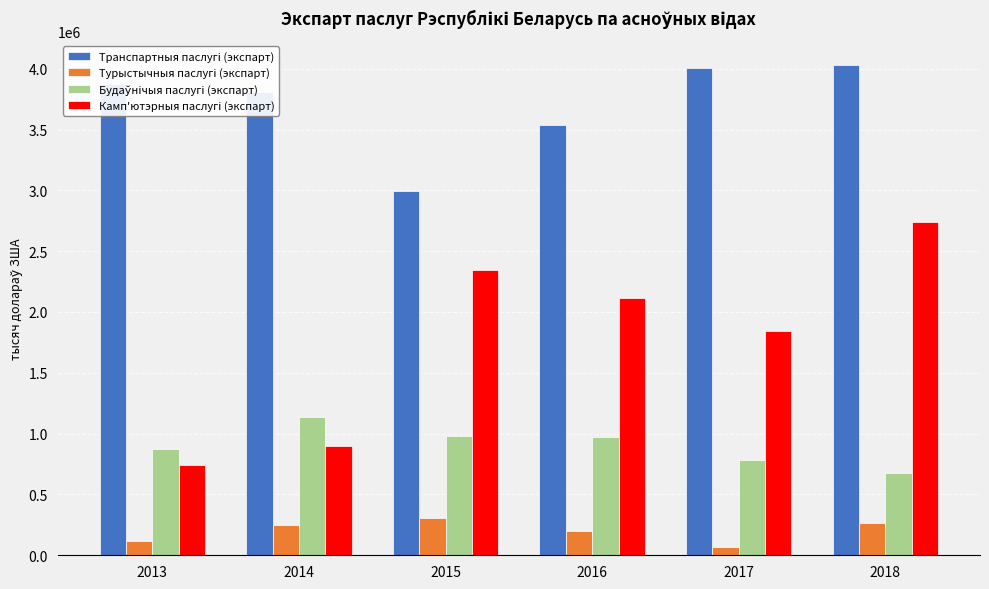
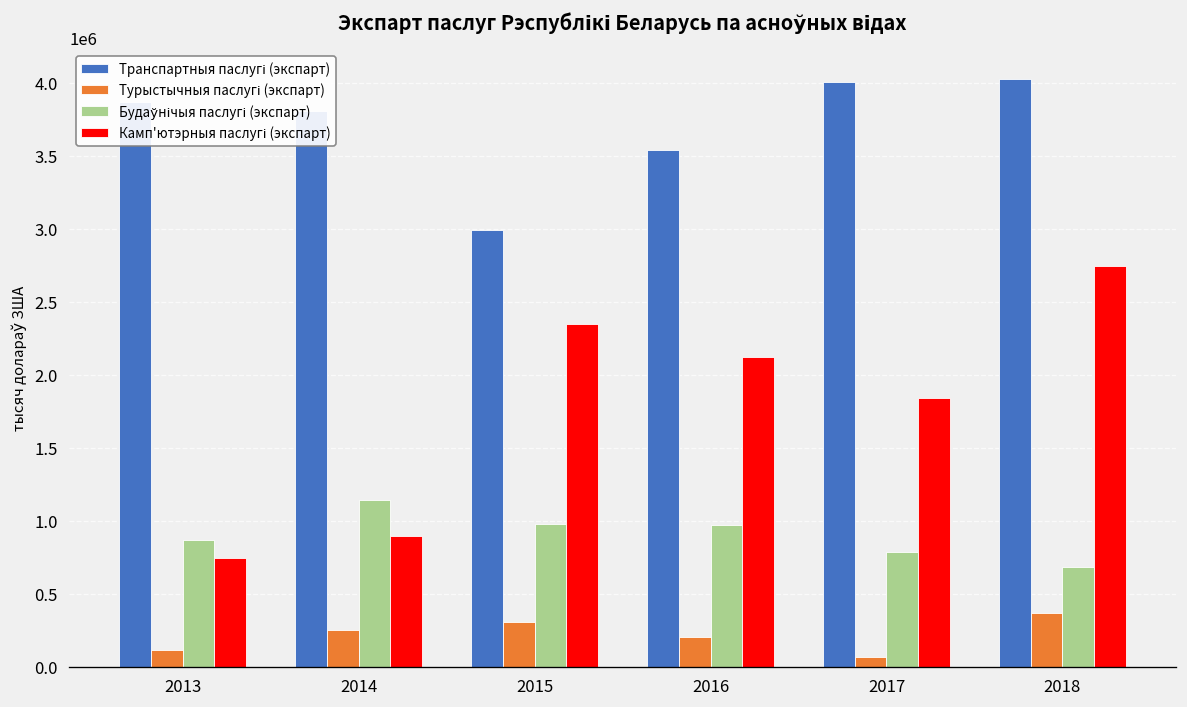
  {
    "Транспартныя паслугі (экспарт)": {
      "2015": 2990000,
      "2016": 3540000,
      "2017": 4010000,
      "2018": 4030000
    },
    "Турыстычныя паслугі (экспарт)": {
      "2013": 120000,
      "2014": 250000,
      "2015": 310000,
      "2016": 200000,
      "2017": 70000,
-     "2018": 270000
+     "2018": 370000
    },
    "Будаўнічыя паслугі (экспарт)": {
      "2013": 870000,
      "2014": 1140000,
      "2015": 980000,
      "2016": 970000,
      "2017": 780000,
      "2018": 680000
    },
    "Камп'ютэрныя паслугі (экспарт)": {
      "2013": 740000,
      "2014": 900000,
      "2015": 2350000,
      "2016": 2120000,
      "2017": 1840000,
      "2018": 2740000
    }
  }
